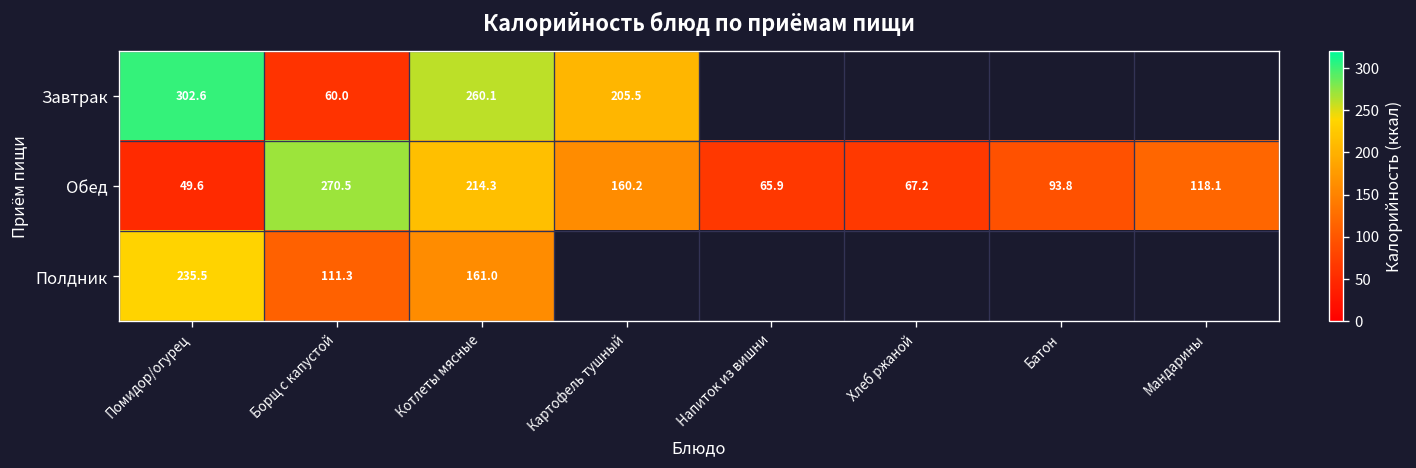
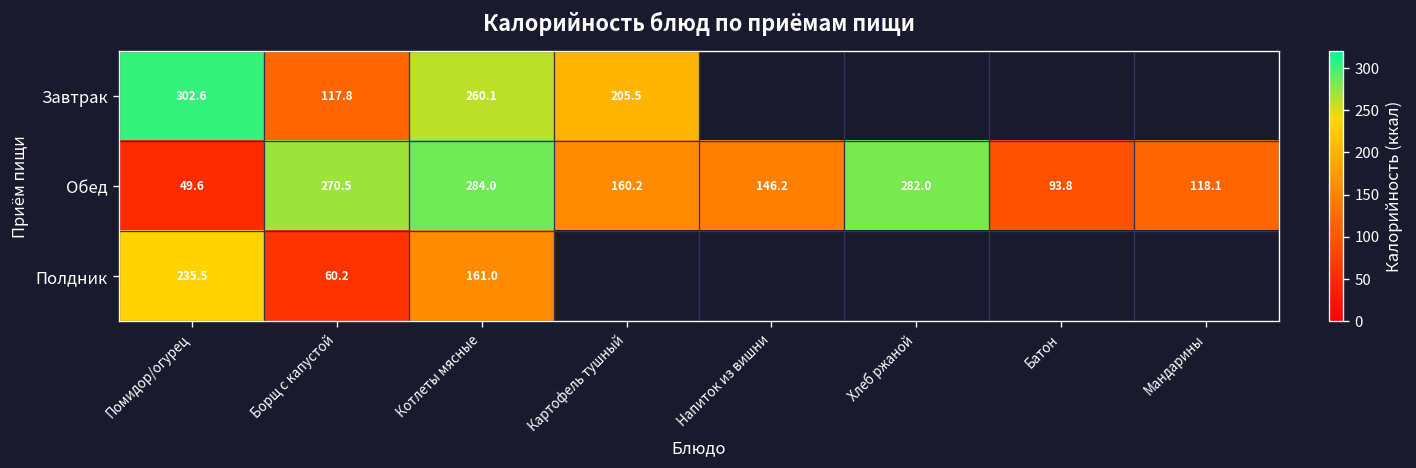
  {
    "Завтрак": {
      "Помидор/огурец": 302.6,
-     "Борщ с капустой": 60.0,
+     "Борщ с капустой": 117.8,
      "Котлеты мясные": 260.1,
      "Картофель тушный": 205.5
    },
    "Обед": {
      "Помидор/огурец": 49.6,
      "Борщ с капустой": 270.5,
-     "Котлеты мясные": 214.3,
+     "Котлеты мясные": 284.0,
      "Картофель тушный": 160.2,
-     "Напиток из вишни": 65.9,
-     "Хлеб ржаной": 67.2,
+     "Напиток из вишни": 146.2,
+     "Хлеб ржаной": 282.0,
      "Батон": 93.8,
      "Мандарины": 118.1
    },
    "Полдник": {
      "Помидор/огурец": 235.5,
-     "Борщ с капустой": 111.3,
+     "Борщ с капустой": 60.2,
      "Котлеты мясные": 161.0
    }
  }
